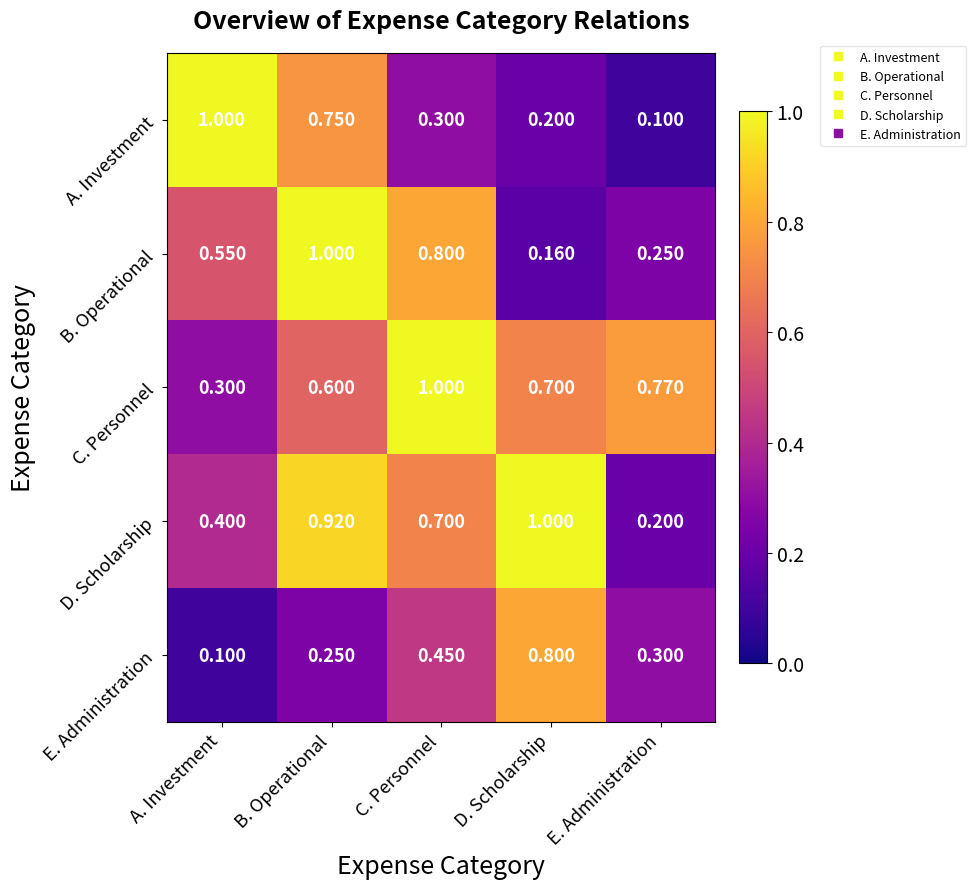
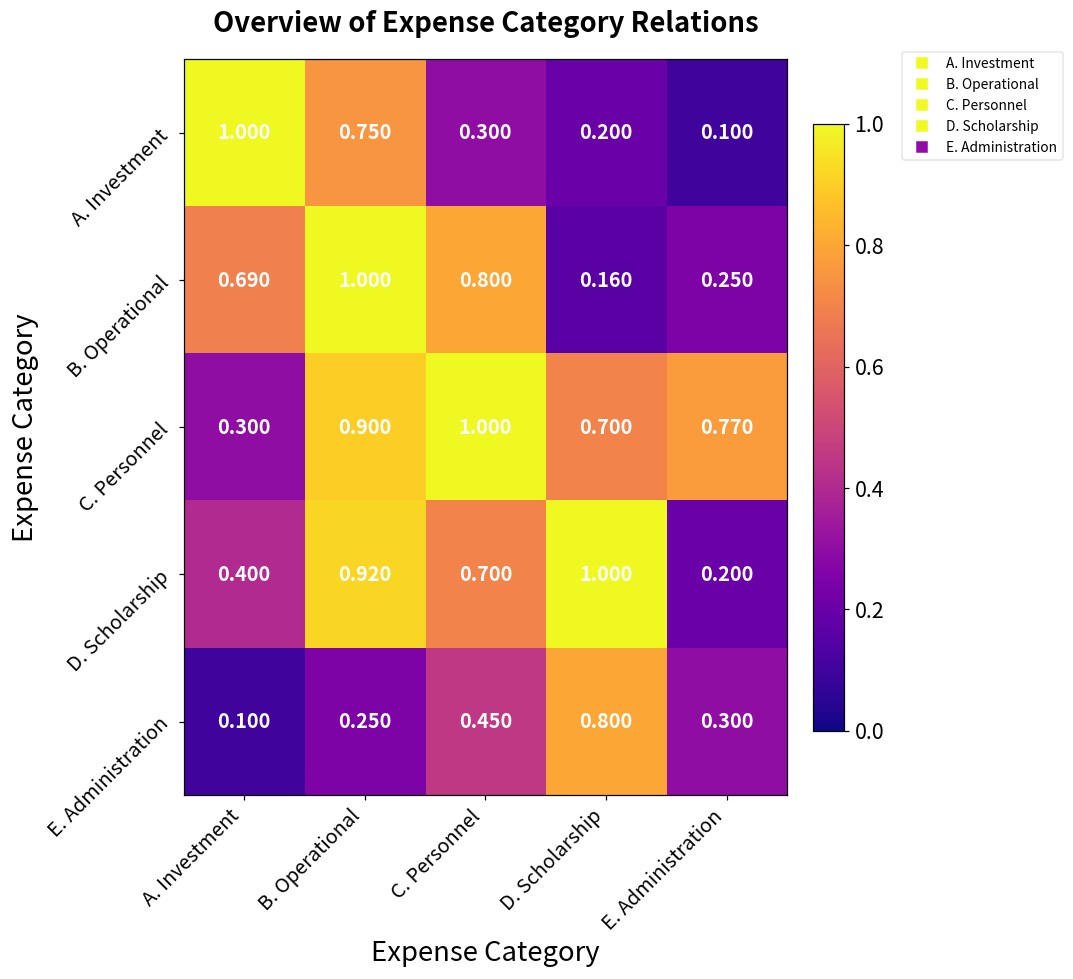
  {
    "A. Investment": {
      "A. Investment": 1.000,
      "B. Operational": 0.750,
      "C. Personnel": 0.300,
      "D. Scholarship": 0.200,
      "E. Administration": 0.100
    },
    "B. Operational": {
-     "A. Investment": 0.550,
+     "A. Investment": 0.690,
      "B. Operational": 1.000,
      "C. Personnel": 0.800,
      "D. Scholarship": 0.160,
      "E. Administration": 0.250
    },
    "C. Personnel": {
      "A. Investment": 0.300,
-     "B. Operational": 0.600,
+     "B. Operational": 0.900,
      "C. Personnel": 1.000,
      "D. Scholarship": 0.700,
      "E. Administration": 0.770
    },
    "D. Scholarship": {
      "A. Investment": 0.400,
      "B. Operational": 0.920,
      "C. Personnel": 0.700,
      "D. Scholarship": 1.000,
      "E. Administration": 0.200
    },
    "E. Administration": {
      "A. Investment": 0.100,
      "B. Operational": 0.250,
      "C. Personnel": 0.450,
      "D. Scholarship": 0.800,
      "E. Administration": 0.300
    }
  }
